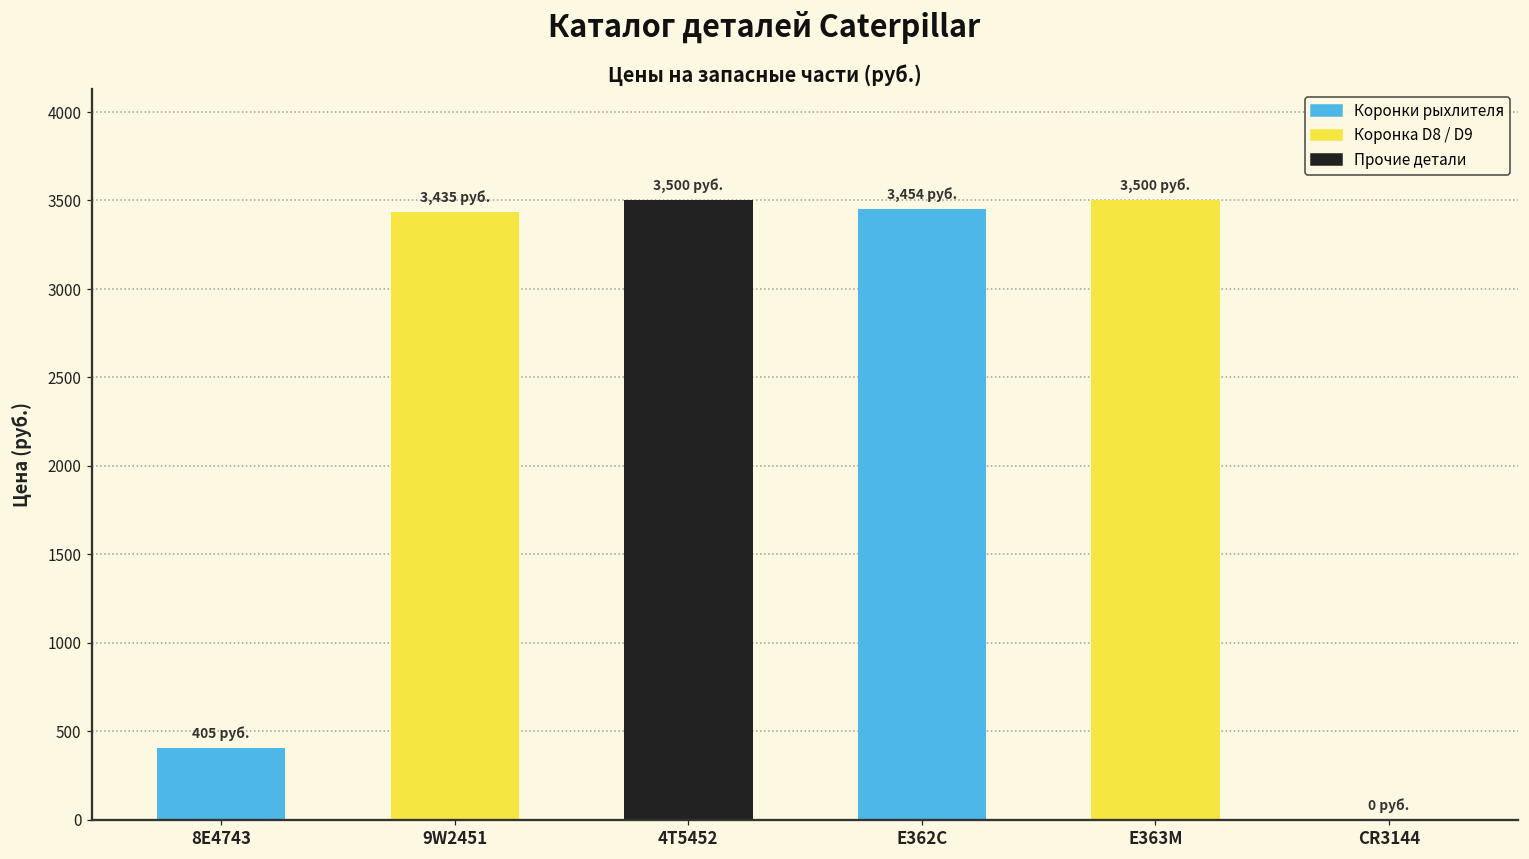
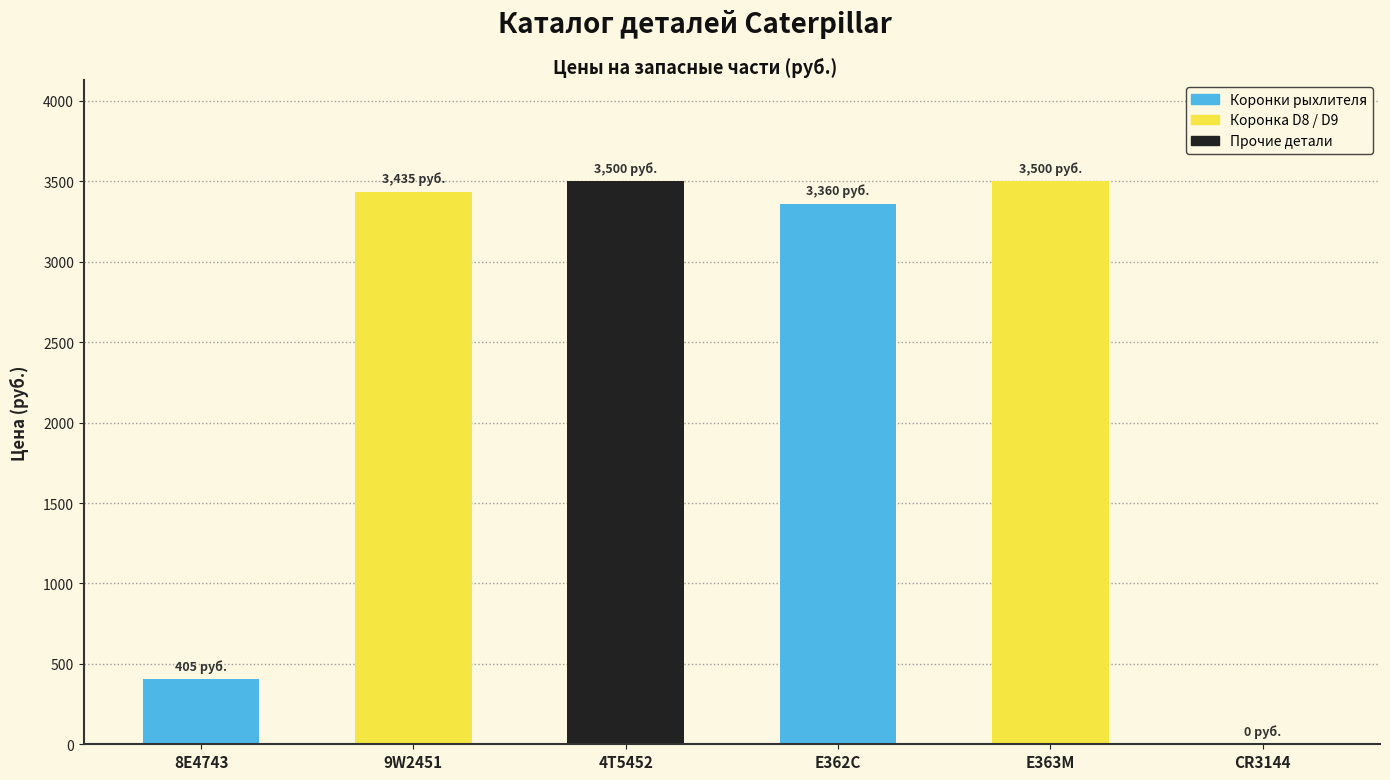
  {
    "8E4743": "405",
    "9W2451": "3,435",
    "4T5452": "3,500",
-   "E362C": "3,454",
+   "E362C": "3,360",
    "E363M": "3,500",
    "CR3144": "0"
  }
